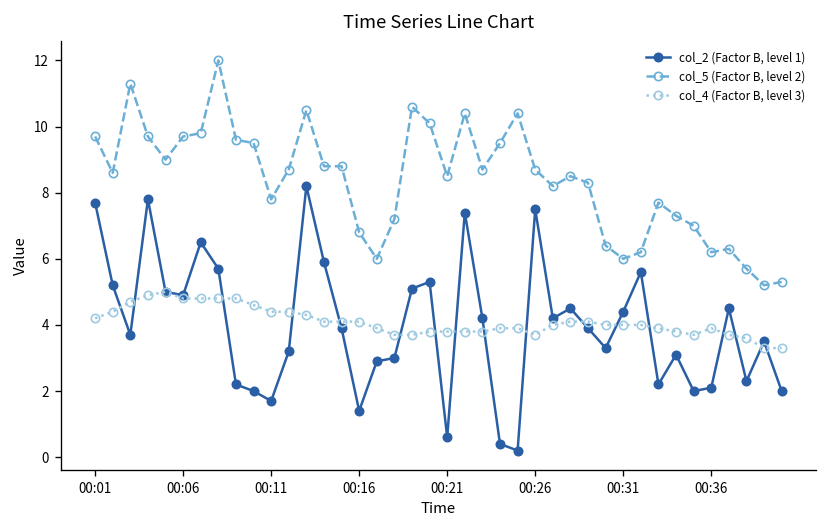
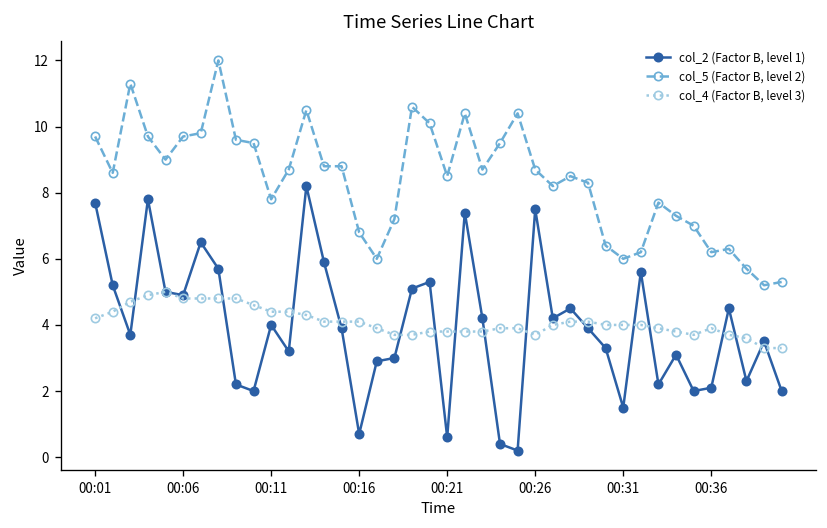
  {
    "col_2 (Factor B, level 1)": {
      "00:01": 7.7,
      "00:06": 4.9,
-     "00:11": 1.7,
-     "00:16": 1.4,
+     "00:11": 4.0,
+     "00:16": 0.7,
      "00:21": 0.6,
      "00:26": 7.5,
-     "00:31": 4.4,
+     "00:31": 1.5,
      "00:36": 2.1
    }
  }
